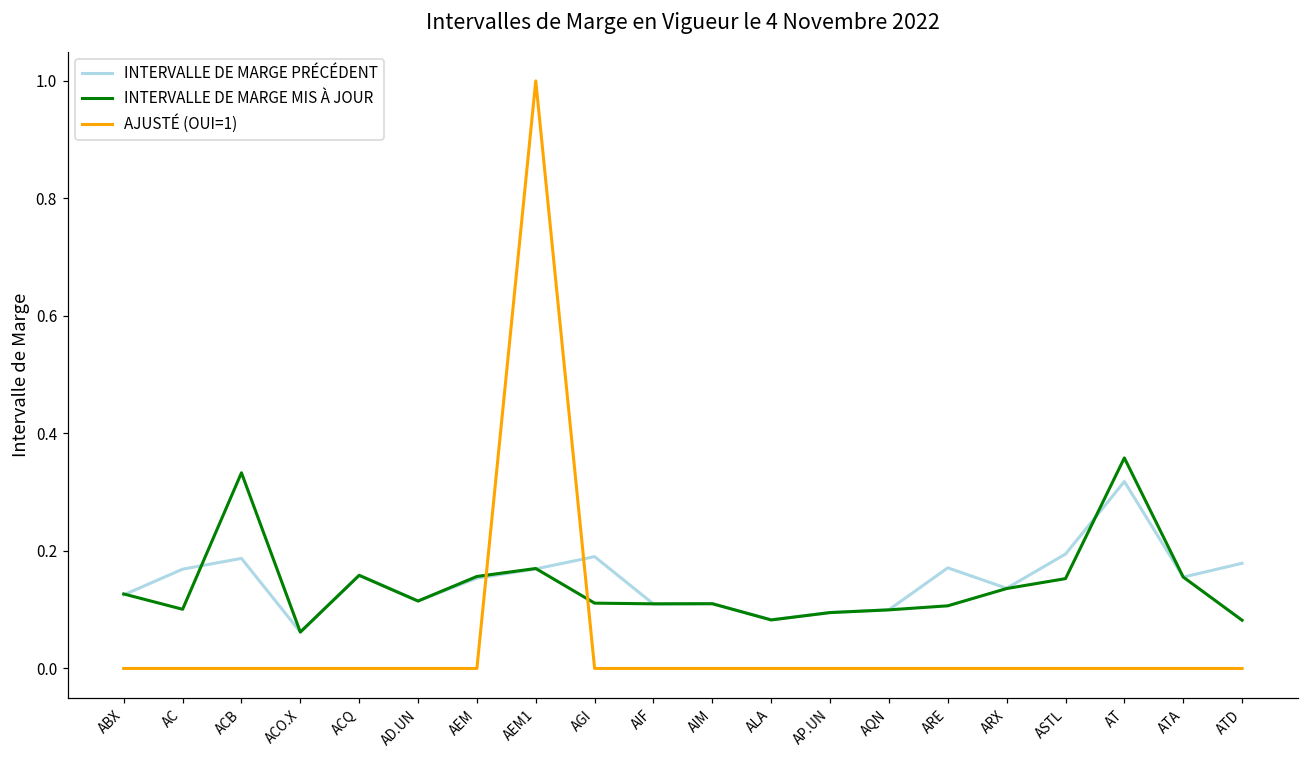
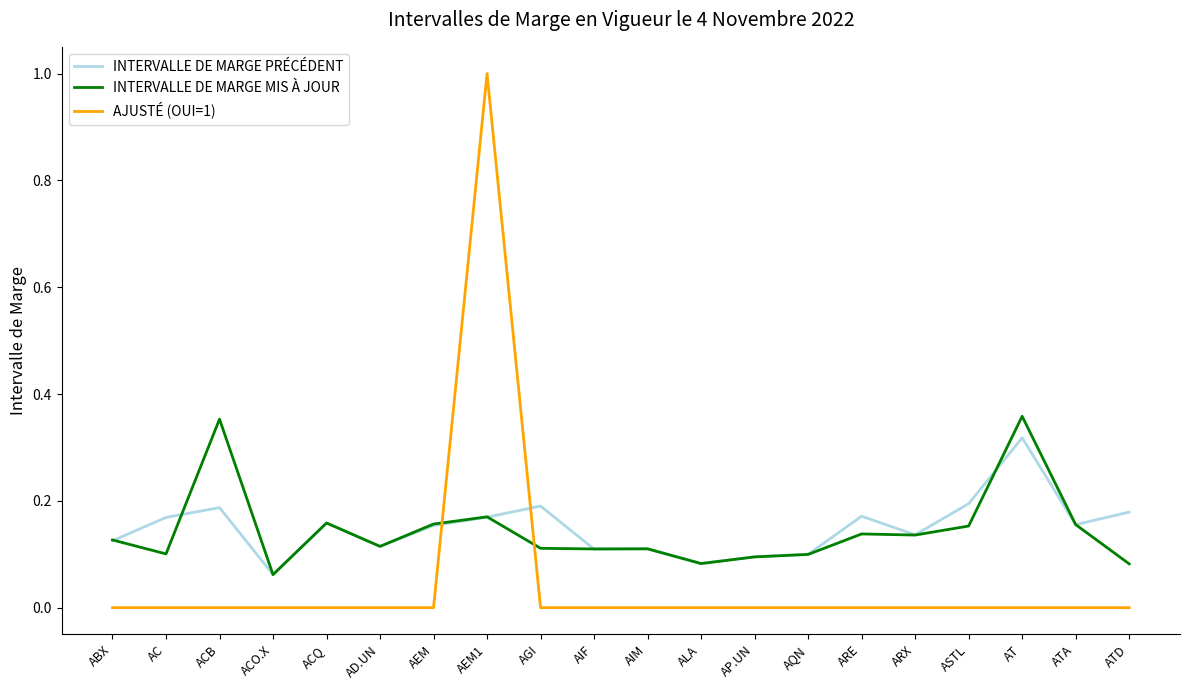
  {
    "INTERVALLE DE MARGE PRÉCÉDENT": {
      "AC": 0.17,
      "ACB": 0.19,
      "AGI": 0.19,
      "ARE": 0.17,
      "ASTL": 0.19,
      "AT": 0.32,
      "ATD": 0.18
    },
    "INTERVALLE DE MARGE MIS À JOUR": {
      "AC": 0.10,
-     "ACB": 0.33,
+     "ACB": 0.35,
      "AGI": 0.11,
-     "ARE": 0.11,
+     "ARE": 0.14,
      "ASTL": 0.15,
      "AT": 0.36,
      "ATD": 0.08
    },
    "AJUSTÉ (OUI=1)": {
      "ABX": 0.00,
      "AC": 0.00,
      "ACB": 0.00,
      "ACO.X": 0.00,
      "ACQ": 0.00,
      "AD.UN": 0.00,
      "AEM": 0.00,
      "AEM1": 1.00,
      "AGI": 0.00,
      "AIF": 0.00,
      "AIM": 0.00,
      "ALA": 0.00,
      "AP.UN": 0.00,
      "AQN": 0.00,
      "ARE": 0.00,
      "ARX": 0.00,
      "ASTL": 0.00,
      "AT": 0.00,
      "ATA": 0.00,
      "ATD": 0.00
    }
  }
